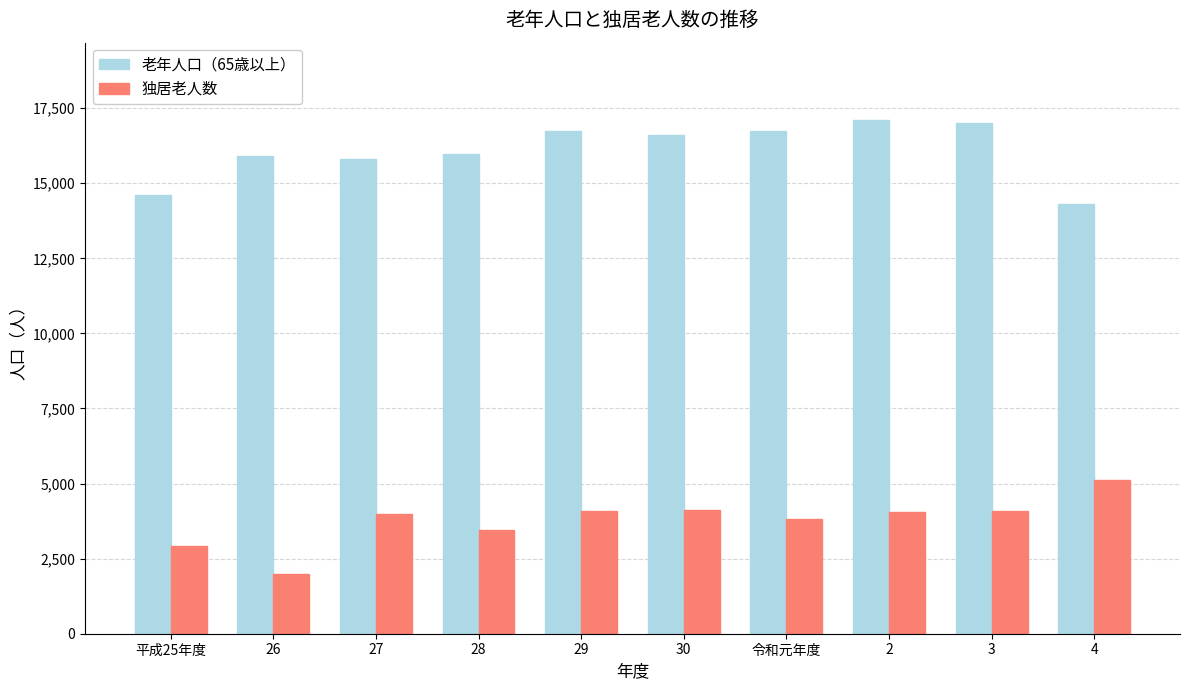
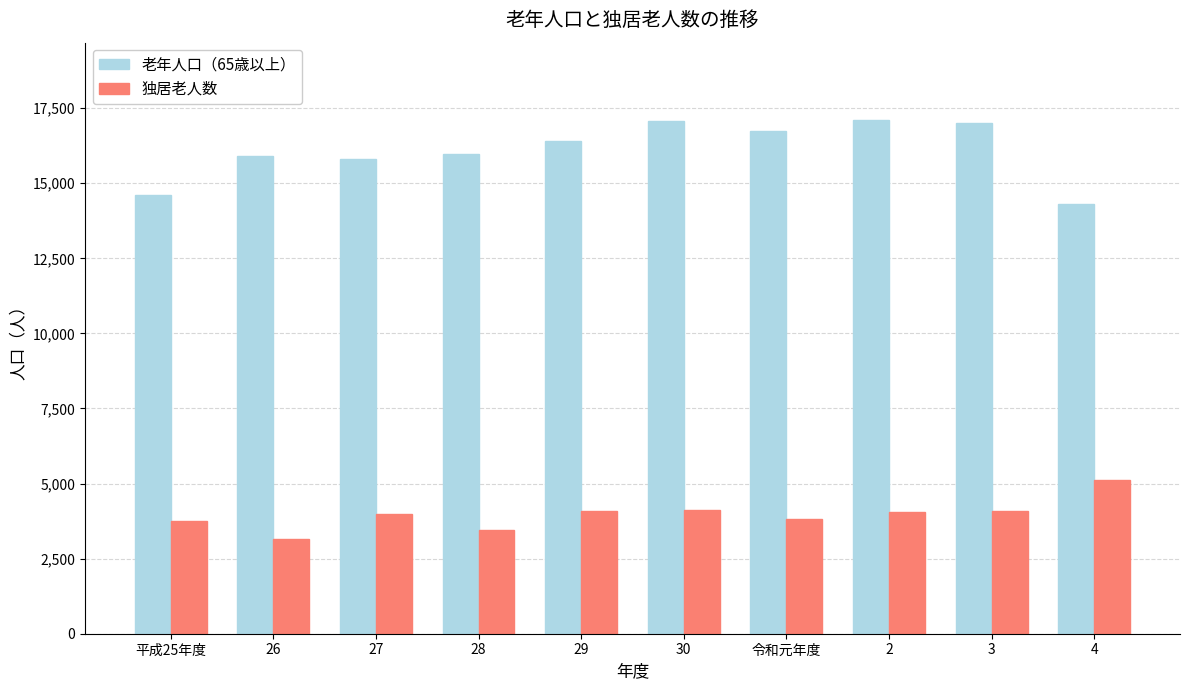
  {
    "老年人口（65歳以上）": {
      "平成25年度": "14,600",
      "26": "15,900",
      "27": "15,800",
      "28": "16,000",
-     "29": "16,700",
-     "30": "16,600",
+     "29": "16,400",
+     "30": "17,100",
      "令和元年度": "16,700",
      "2": "17,100",
      "3": "17,000",
      "4": "14,300"
    },
    "独居老人数": {
-     "平成25年度": "2,900",
-     "26": "2,000",
+     "平成25年度": "3,700",
+     "26": "3,200",
      "27": "4,000",
      "28": "3,500",
      "29": "4,100",
      "30": "4,100",
      "令和元年度": "3,800",
      "2": "4,100",
      "3": "4,100",
      "4": "5,100"
    }
  }
